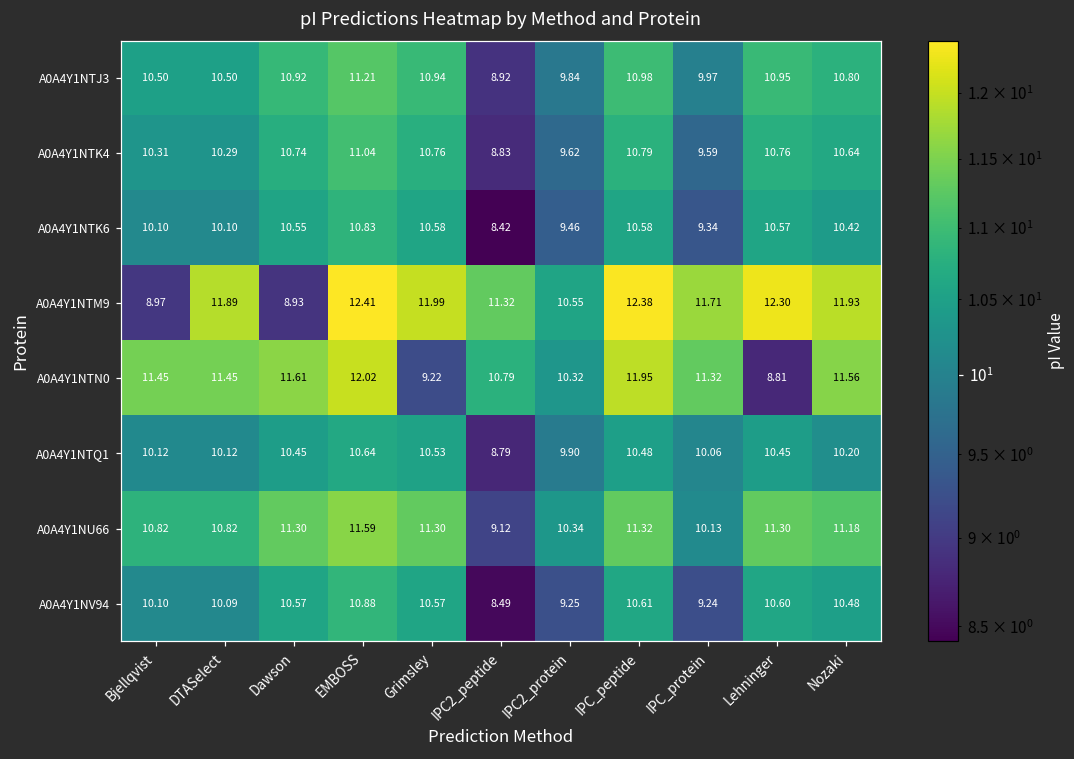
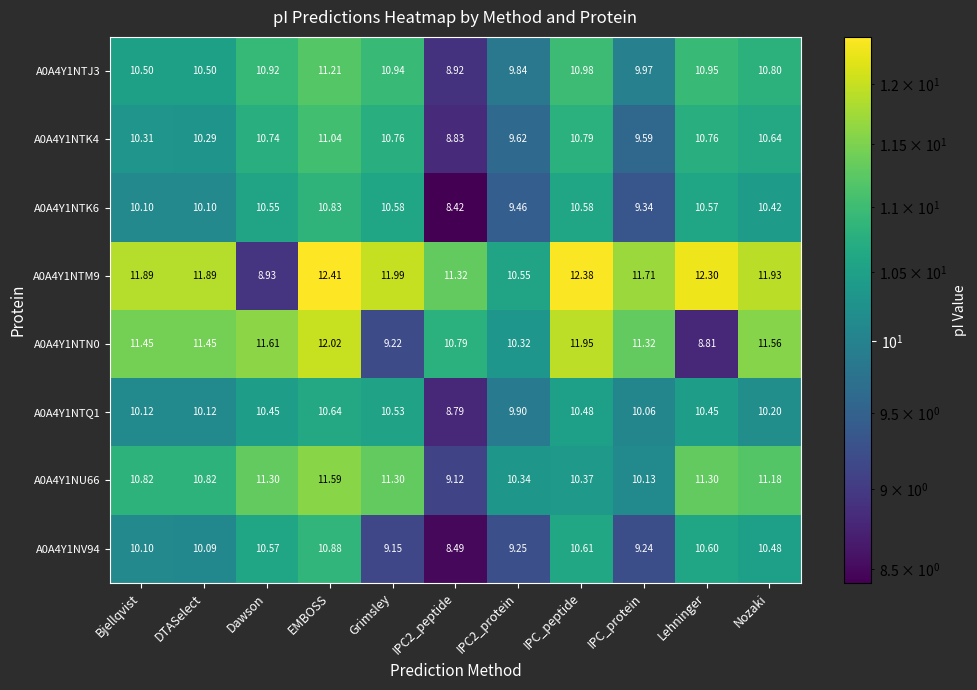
  {
    "A0A4Y1NTJ3": {
      "Bjellqvist": 10.50,
      "DTASelect": 10.50,
      "Dawson": 10.92,
      "EMBOSS": 11.21,
      "Grimsley": 10.94,
      "IPC2_peptide": 8.92,
      "IPC2_protein": 9.84,
      "IPC_peptide": 10.98,
      "IPC_protein": 9.97,
      "Lehninger": 10.95,
      "Nozaki": 10.80
    },
    "A0A4Y1NTK4": {
      "Bjellqvist": 10.31,
      "DTASelect": 10.29,
      "Dawson": 10.74,
      "EMBOSS": 11.04,
      "Grimsley": 10.76,
      "IPC2_peptide": 8.83,
      "IPC2_protein": 9.62,
      "IPC_peptide": 10.79,
      "IPC_protein": 9.59,
      "Lehninger": 10.76,
      "Nozaki": 10.64
    },
    "A0A4Y1NTK6": {
      "Bjellqvist": 10.10,
      "DTASelect": 10.10,
      "Dawson": 10.55,
      "EMBOSS": 10.83,
      "Grimsley": 10.58,
      "IPC2_peptide": 8.42,
      "IPC2_protein": 9.46,
      "IPC_peptide": 10.58,
      "IPC_protein": 9.34,
      "Lehninger": 10.57,
      "Nozaki": 10.42
    },
    "A0A4Y1NTM9": {
-     "Bjellqvist": 8.97,
+     "Bjellqvist": 11.89,
      "DTASelect": 11.89,
      "Dawson": 8.93,
      "EMBOSS": 12.41,
      "Grimsley": 11.99,
      "IPC2_peptide": 11.32,
      "IPC2_protein": 10.55,
      "IPC_peptide": 12.38,
      "IPC_protein": 11.71,
      "Lehninger": 12.30,
      "Nozaki": 11.93
    },
    "A0A4Y1NTN0": {
      "Bjellqvist": 11.45,
      "DTASelect": 11.45,
      "Dawson": 11.61,
      "EMBOSS": 12.02,
      "Grimsley": 9.22,
      "IPC2_peptide": 10.79,
      "IPC2_protein": 10.32,
      "IPC_peptide": 11.95,
      "IPC_protein": 11.32,
      "Lehninger": 8.81,
      "Nozaki": 11.56
    },
    "A0A4Y1NTQ1": {
      "Bjellqvist": 10.12,
      "DTASelect": 10.12,
      "Dawson": 10.45,
      "EMBOSS": 10.64,
      "Grimsley": 10.53,
      "IPC2_peptide": 8.79,
      "IPC2_protein": 9.90,
      "IPC_peptide": 10.48,
      "IPC_protein": 10.06,
      "Lehninger": 10.45,
      "Nozaki": 10.20
    },
    "A0A4Y1NU66": {
      "Bjellqvist": 10.82,
      "DTASelect": 10.82,
      "Dawson": 11.30,
      "EMBOSS": 11.59,
      "Grimsley": 11.30,
      "IPC2_peptide": 9.12,
      "IPC2_protein": 10.34,
-     "IPC_peptide": 11.32,
+     "IPC_peptide": 10.37,
      "IPC_protein": 10.13,
      "Lehninger": 11.30,
      "Nozaki": 11.18
    },
    "A0A4Y1NV94": {
      "Bjellqvist": 10.10,
      "DTASelect": 10.09,
      "Dawson": 10.57,
      "EMBOSS": 10.88,
-     "Grimsley": 10.57,
+     "Grimsley": 9.15,
      "IPC2_peptide": 8.49,
      "IPC2_protein": 9.25,
      "IPC_peptide": 10.61,
      "IPC_protein": 9.24,
      "Lehninger": 10.60,
      "Nozaki": 10.48
    }
  }
